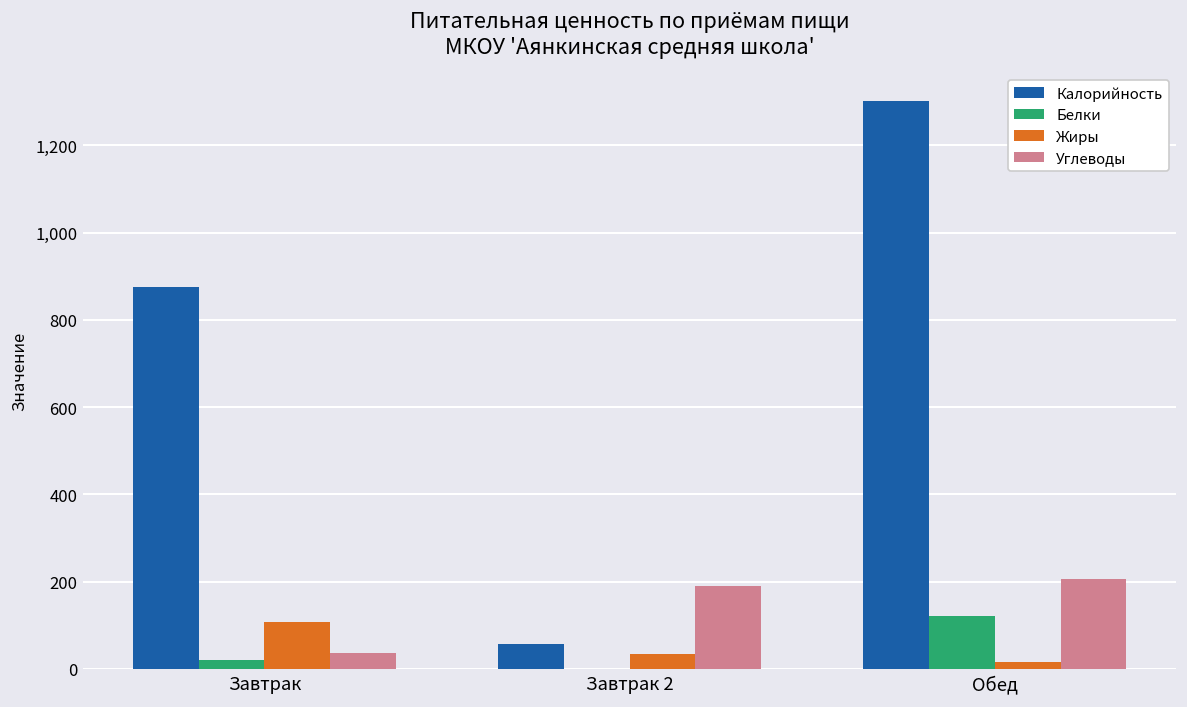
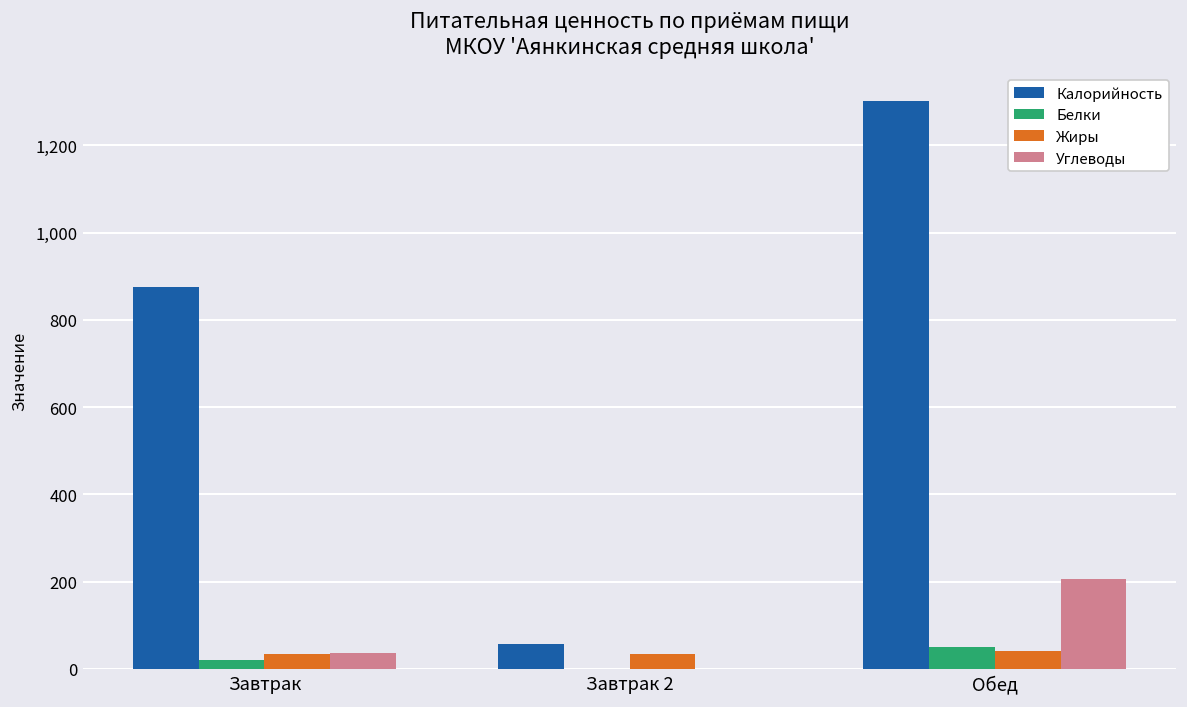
  {
    "Калорийность": {
      "Завтрак": "870",
      "Завтрак 2": "60",
      "Обед": "1,300"
    },
    "Белки": {
      "Завтрак": "20",
      "Завтрак 2": "0",
-     "Обед": "120"
+     "Обед": "50"
    },
    "Жиры": {
-     "Завтрак": "110",
+     "Завтрак": "30",
      "Завтрак 2": "30",
-     "Обед": "10"
+     "Обед": "40"
    },
    "Углеводы": {
      "Завтрак": "40",
-     "Завтрак 2": "190",
+     "Завтрак 2": "0",
      "Обед": "210"
    }
  }
